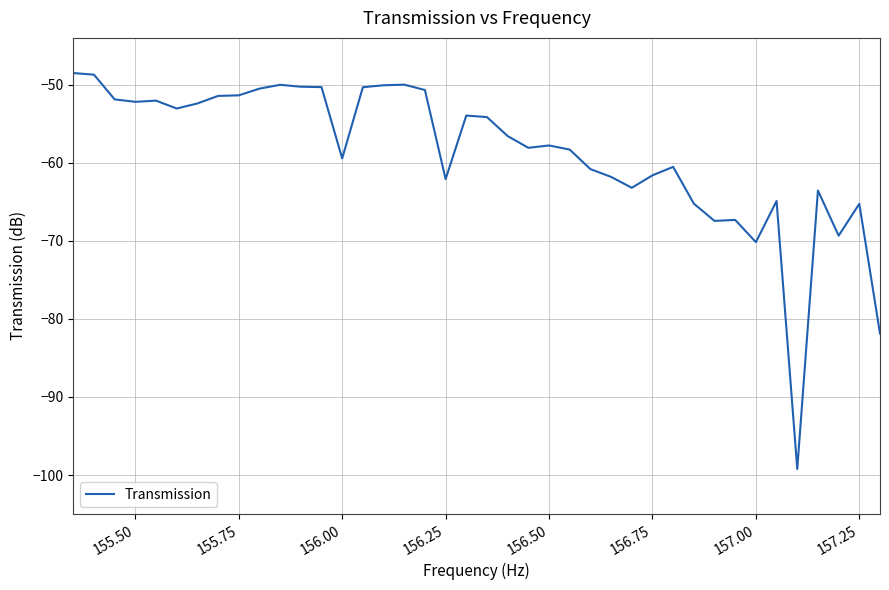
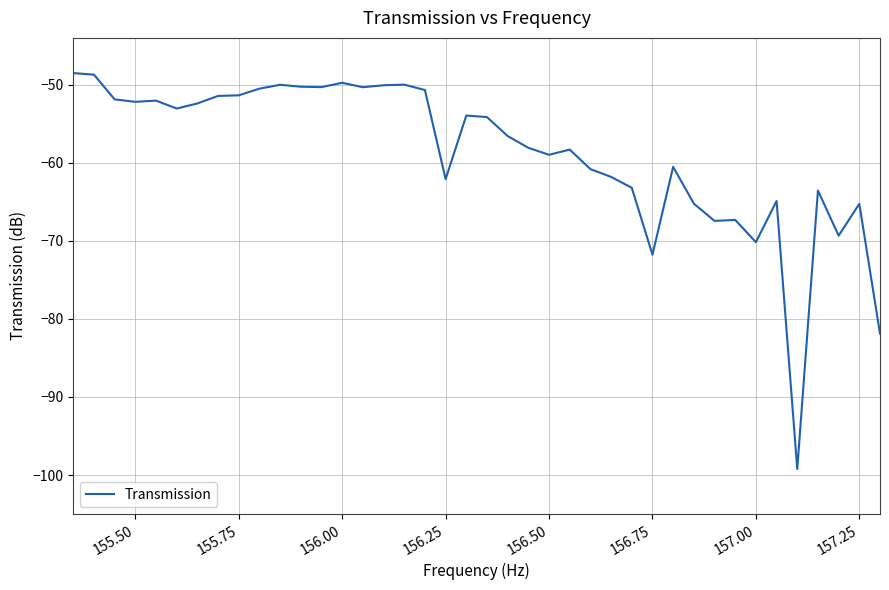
  {
    "155.50": -52,
    "155.75": -51,
-   "156.00": -59,
+   "156.00": -50,
    "156.25": -62,
-   "156.50": -58,
-   "156.75": -62,
+   "156.50": -59,
+   "156.75": -72,
    "157.00": -70,
    "157.25": -65
  }
